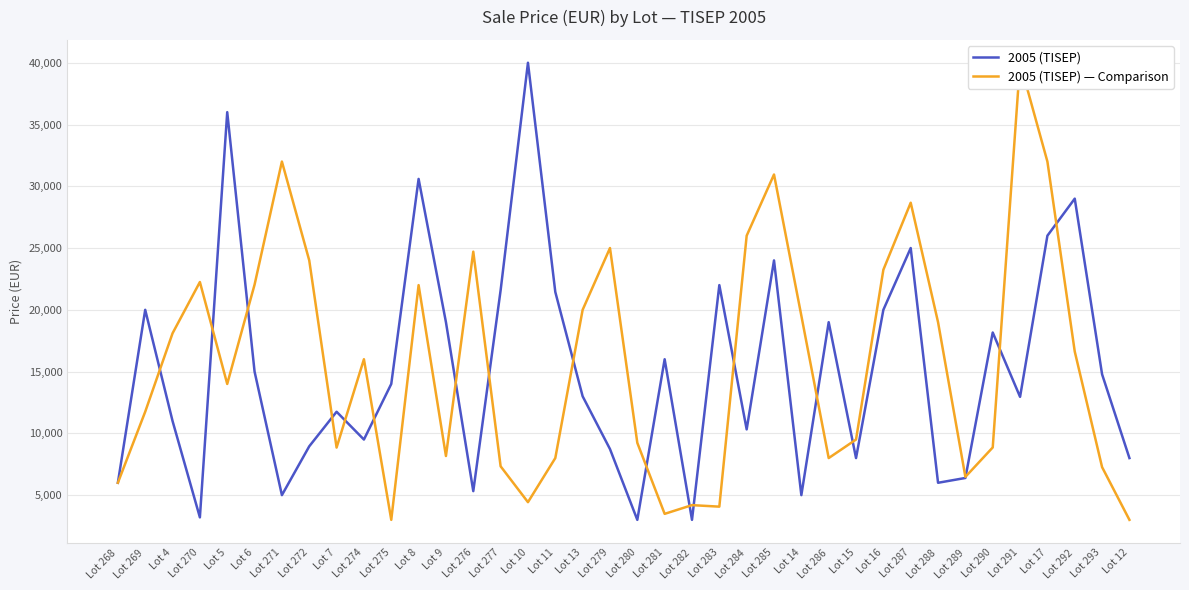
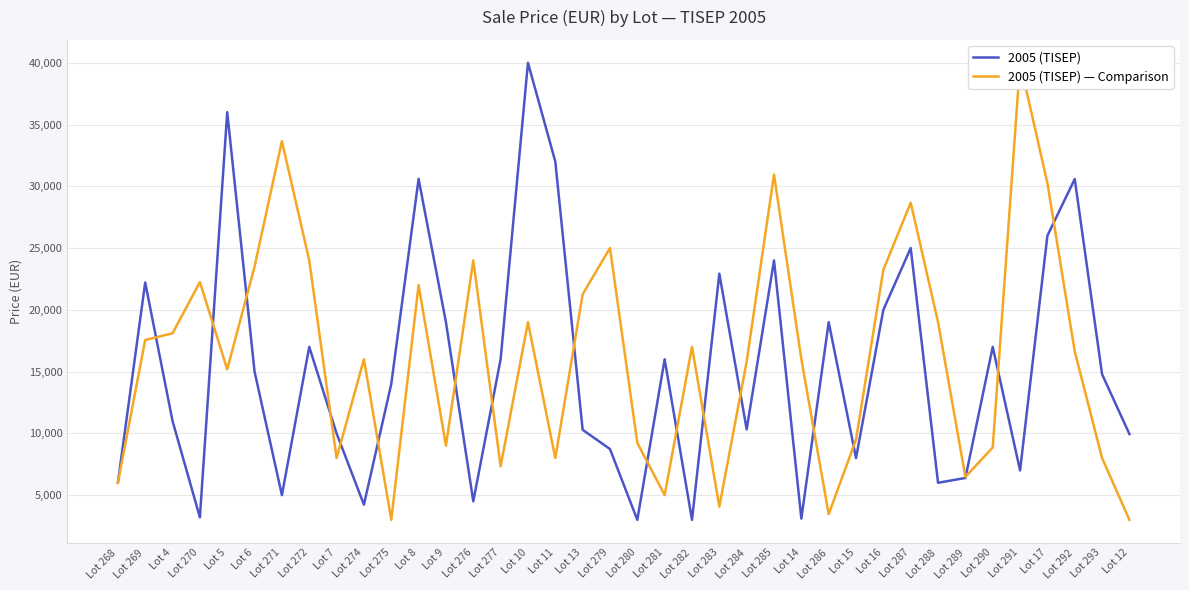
  {
    "2005 (TISEP)": {
-     "Lot 269": "20,000",
+     "Lot 269": "22,200",
      "Lot 4": "11,000",
      "Lot 270": "3,200",
      "Lot 5": "36,000",
      "Lot 6": "15,000",
      "Lot 271": "5,000",
-     "Lot 272": "9,000",
-     "Lot 7": "11,700",
-     "Lot 274": "9,500",
+     "Lot 272": "17,000",
+     "Lot 7": "10,000",
+     "Lot 274": "4,200",
      "Lot 275": "14,000",
      "Lot 8": "30,600",
      "Lot 9": "19,000",
-     "Lot 276": "5,300",
-     "Lot 277": "21,600",
+     "Lot 276": "4,500",
+     "Lot 277": "16,000",
      "Lot 10": "40,000",
-     "Lot 11": "21,400",
-     "Lot 13": "13,000",
+     "Lot 11": "32,000",
+     "Lot 13": "10,300",
      "Lot 279": "8,700",
      "Lot 280": "3,000",
      "Lot 281": "16,000",
      "Lot 282": "3,000",
-     "Lot 283": "22,000",
+     "Lot 283": "22,900",
      "Lot 284": "10,300",
      "Lot 285": "24,000",
-     "Lot 14": "5,000",
+     "Lot 14": "3,100",
      "Lot 286": "19,000",
      "Lot 15": "8,000",
      "Lot 16": "20,000",
      "Lot 287": "25,000",
      "Lot 288": "6,000",
-     "Lot 290": "18,200",
-     "Lot 291": "13,000",
+     "Lot 290": "17,000",
+     "Lot 291": "7,000",
      "Lot 17": "26,000",
-     "Lot 292": "29,000",
+     "Lot 292": "30,600",
      "Lot 293": "14,800",
-     "Lot 12": "8,000"
+     "Lot 12": "9,900"
    },
    "2005 (TISEP) — Comparison": {
-     "Lot 269": "11,800",
+     "Lot 269": "17,600",
      "Lot 4": "18,100",
      "Lot 270": "22,300",
-     "Lot 5": "14,000",
-     "Lot 6": "22,000",
-     "Lot 271": "32,000",
+     "Lot 5": "15,200",
+     "Lot 6": "23,500",
+     "Lot 271": "33,700",
      "Lot 272": "24,000",
-     "Lot 7": "8,900",
+     "Lot 7": "8,000",
      "Lot 274": "16,000",
      "Lot 275": "3,000",
      "Lot 8": "22,000",
-     "Lot 9": "8,200",
-     "Lot 276": "24,700",
+     "Lot 9": "9,000",
+     "Lot 276": "24,000",
      "Lot 277": "7,300",
-     "Lot 10": "4,400",
+     "Lot 10": "19,000",
      "Lot 11": "8,000",
-     "Lot 13": "20,000",
+     "Lot 13": "21,300",
      "Lot 279": "25,000",
      "Lot 280": "9,200",
-     "Lot 281": "3,500",
-     "Lot 282": "4,200",
+     "Lot 281": "5,000",
+     "Lot 282": "17,000",
      "Lot 283": "4,100",
-     "Lot 284": "26,000",
+     "Lot 284": "15,800",
      "Lot 285": "31,000",
-     "Lot 14": "19,500",
-     "Lot 286": "8,000",
+     "Lot 14": "16,000",
+     "Lot 286": "3,500",
      "Lot 15": "9,500",
      "Lot 16": "23,200",
      "Lot 287": "28,700",
      "Lot 288": "19,000",
      "Lot 290": "8,900",
-     "Lot 17": "32,000",
+     "Lot 17": "30,300",
      "Lot 292": "16,600",
-     "Lot 293": "7,300",
+     "Lot 293": "8,000",
      "Lot 12": "3,000"
    }
  }
